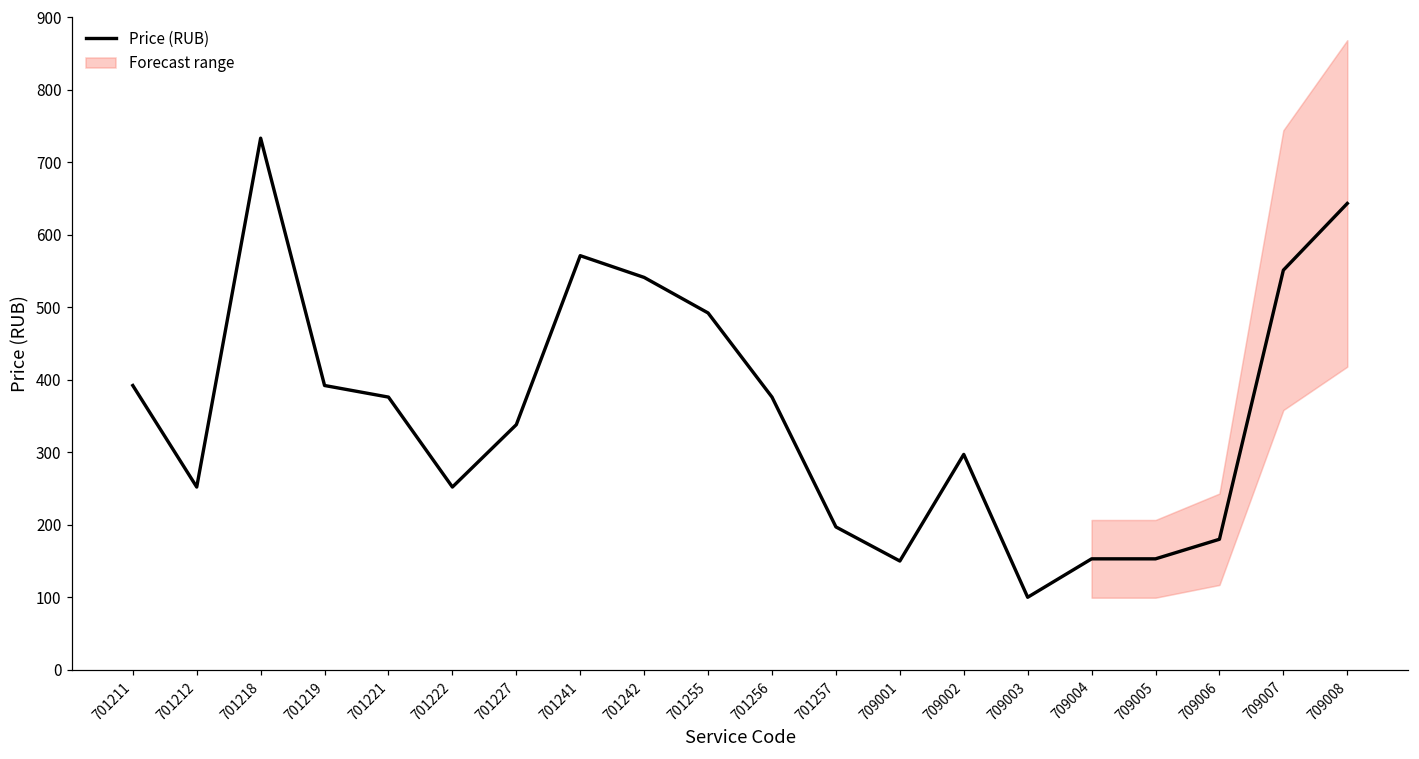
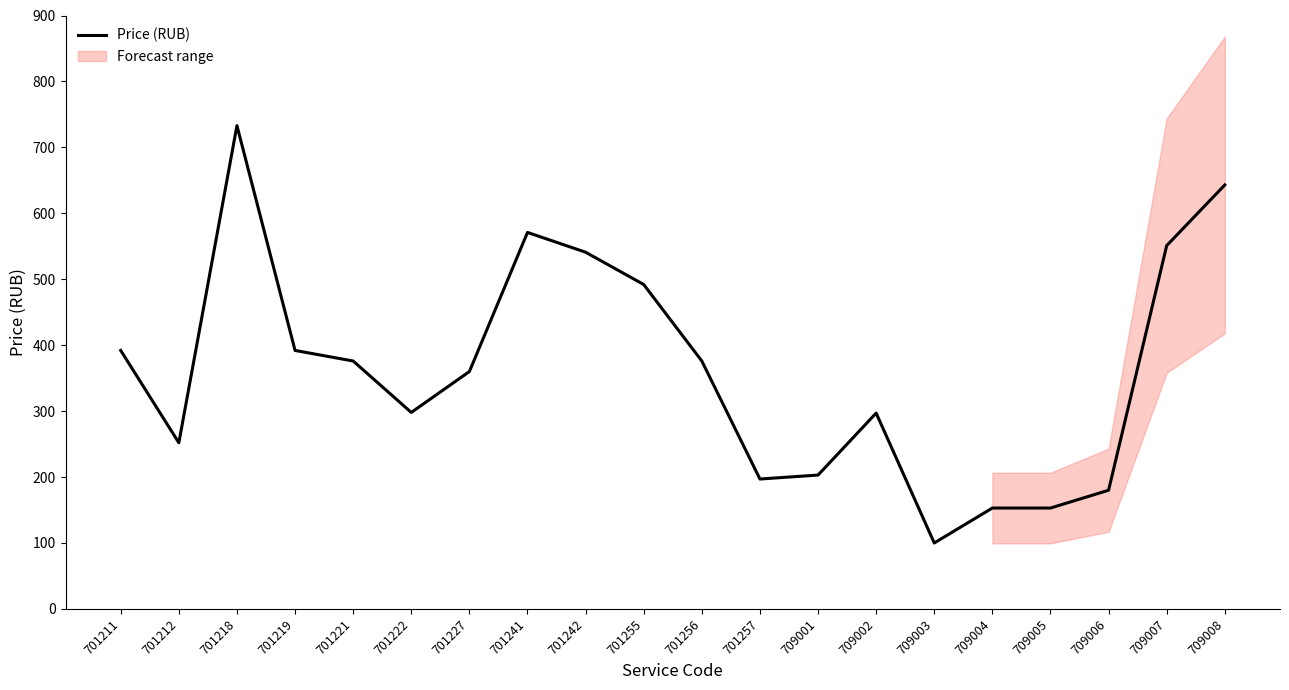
  {
    "Price (RUB)": {
      "701211": 390,
      "701212": 250,
      "701218": 730,
      "701219": 390,
      "701221": 380,
-     "701222": 250,
-     "701227": 340,
+     "701222": 300,
+     "701227": 360,
      "701241": 570,
      "701242": 540,
      "701255": 490,
      "701256": 380,
      "701257": 200,
-     "709001": 150,
+     "709001": 200,
      "709002": 300,
      "709003": 100,
      "709004": 150,
      "709005": 150,
      "709006": 180,
      "709007": 550,
      "709008": 640
    }
  }
